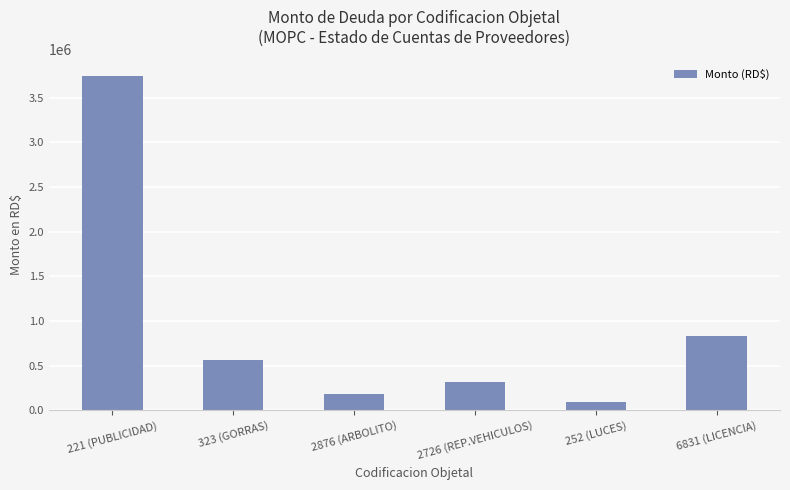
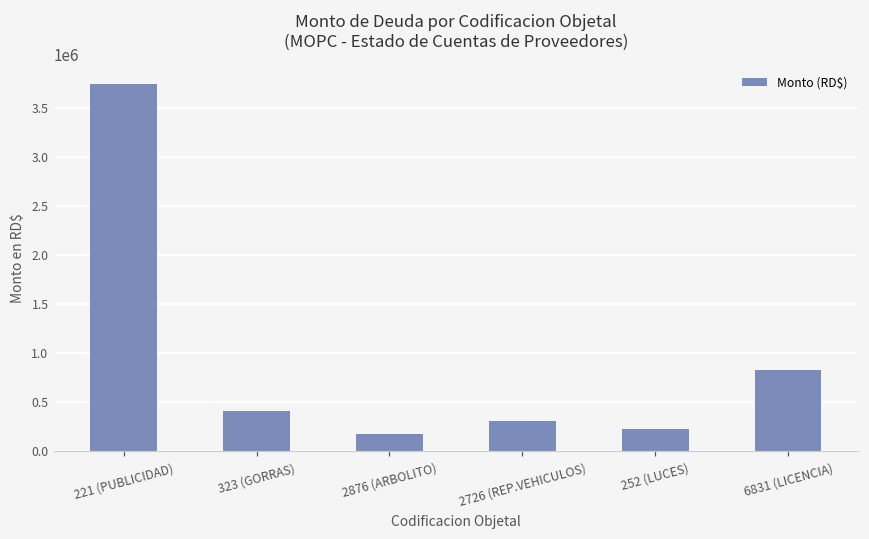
  {
    "221 (PUBLICIDAD)": 3700000,
-   "323 (GORRAS)": 600000,
+   "323 (GORRAS)": 400000,
    "2876 (ARBOLITO)": 200000,
    "2726 (REP.VEHICULOS)": 300000,
-   "252 (LUCES)": 100000,
+   "252 (LUCES)": 200000,
    "6831 (LICENCIA)": 800000
  }
